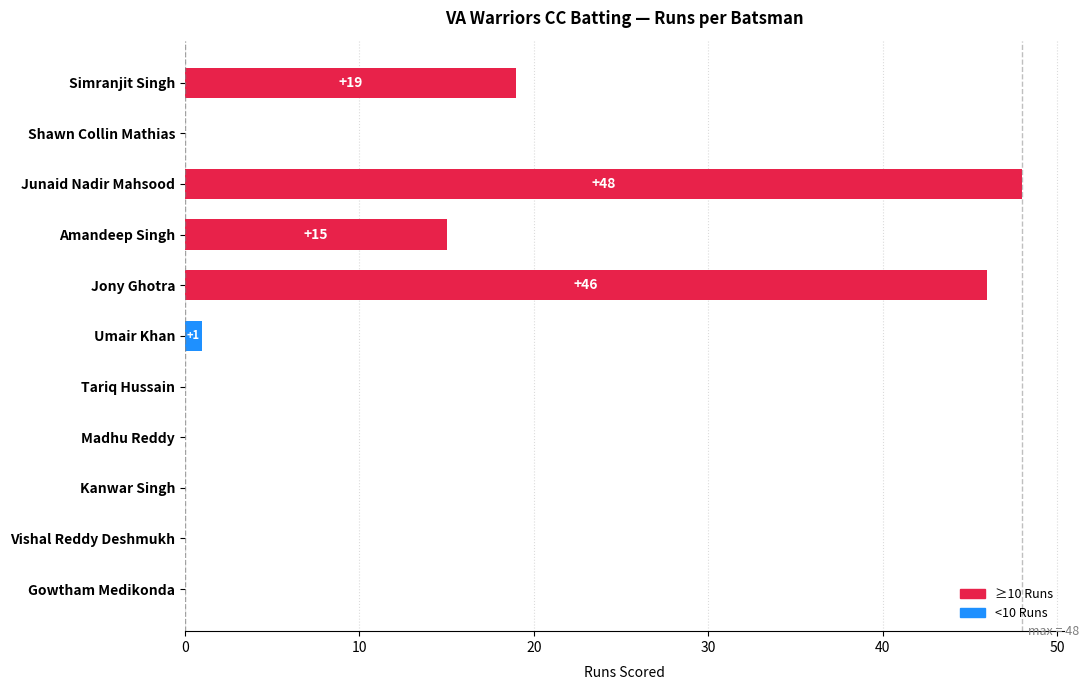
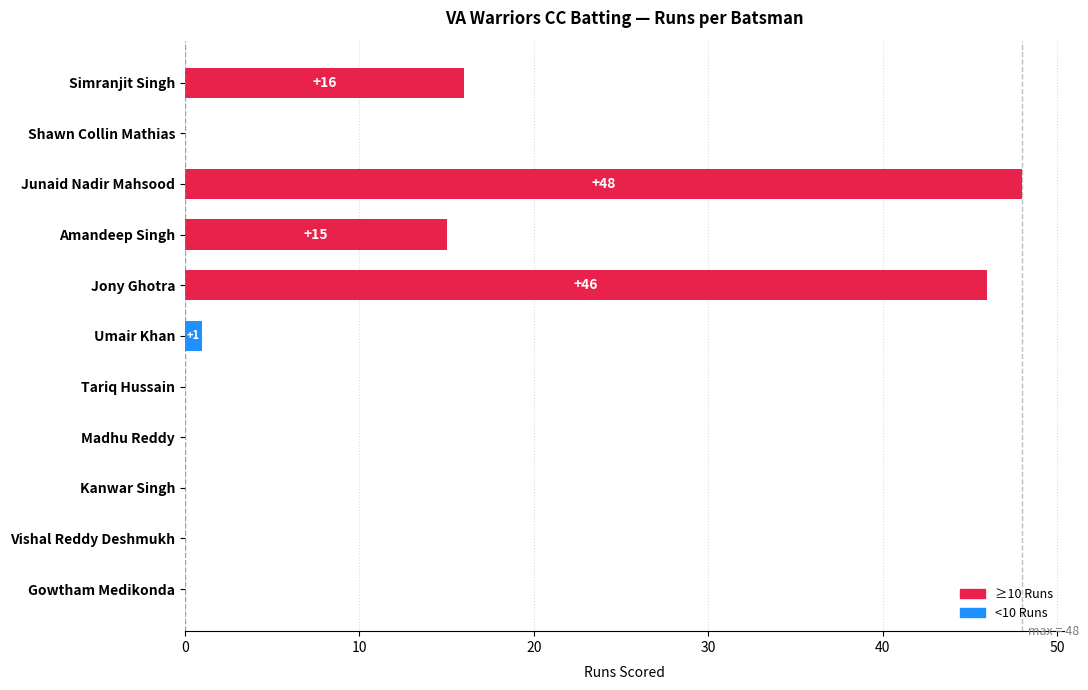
  {
-   "Simranjit Singh": "+19",
+   "Simranjit Singh": "+16",
    "Junaid Nadir Mahsood": "+48",
    "Amandeep Singh": "+15",
    "Jony Ghotra": "+46",
    "Umair Khan": "+1"
  }
